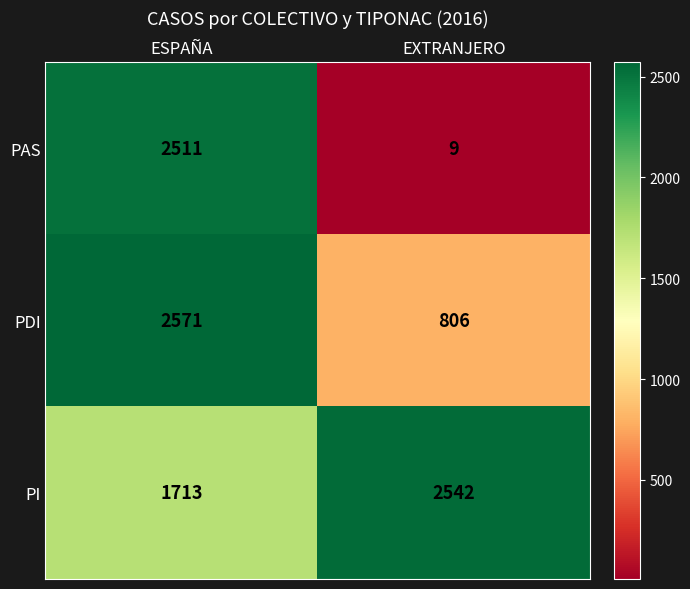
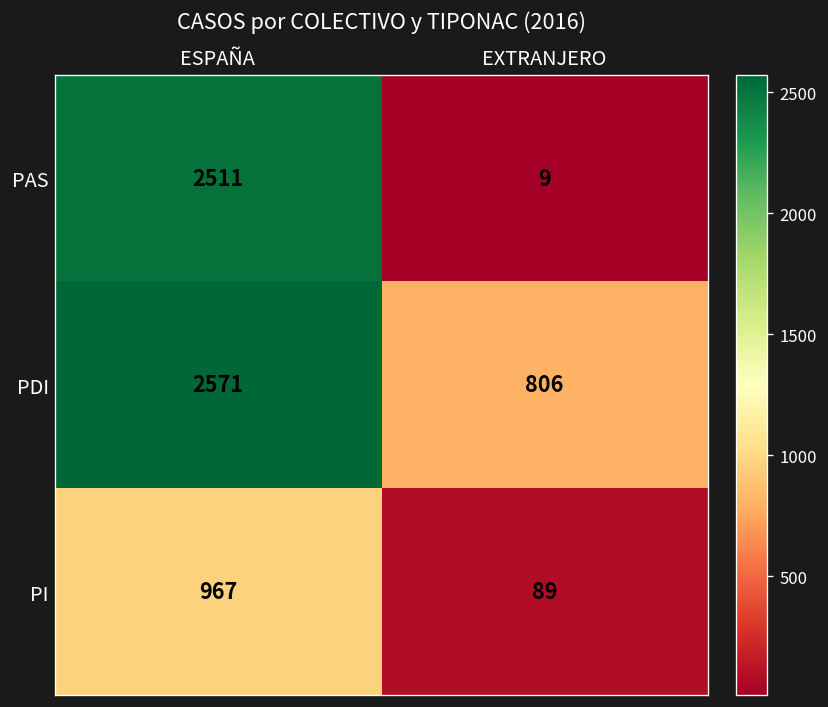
  {
    "PAS": {
      "ESPAÑA": 2511,
      "EXTRANJERO": 9
    },
    "PDI": {
      "ESPAÑA": 2571,
      "EXTRANJERO": 806
    },
    "PI": {
-     "ESPAÑA": 1713,
-     "EXTRANJERO": 2542
+     "ESPAÑA": 967,
+     "EXTRANJERO": 89
    }
  }
